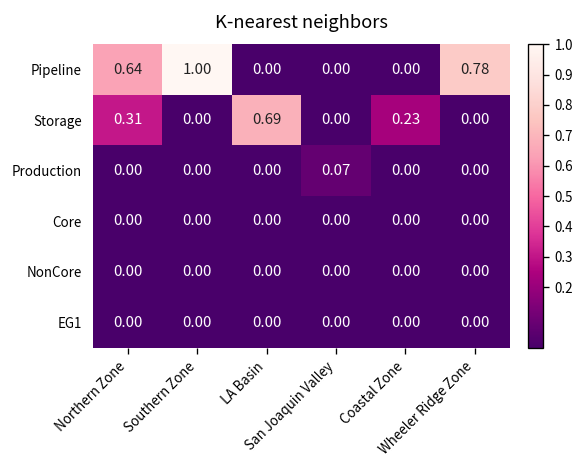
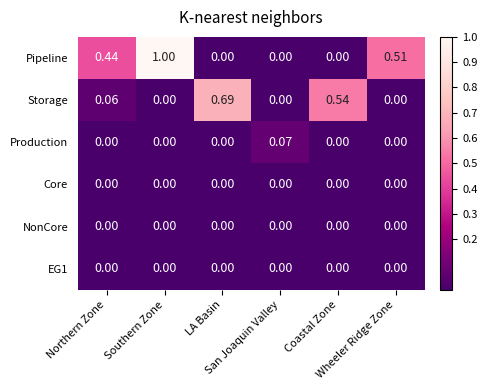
  {
    "Pipeline": {
-     "Northern Zone": 0.64,
+     "Northern Zone": 0.44,
      "Southern Zone": 1.00,
      "LA Basin": 0.00,
      "San Joaquin Valley": 0.00,
      "Coastal Zone": 0.00,
-     "Wheeler Ridge Zone": 0.78
+     "Wheeler Ridge Zone": 0.51
    },
    "Storage": {
-     "Northern Zone": 0.31,
+     "Northern Zone": 0.06,
      "Southern Zone": 0.00,
      "LA Basin": 0.69,
      "San Joaquin Valley": 0.00,
-     "Coastal Zone": 0.23,
+     "Coastal Zone": 0.54,
      "Wheeler Ridge Zone": 0.00
    },
    "Production": {
      "Northern Zone": 0.00,
      "Southern Zone": 0.00,
      "LA Basin": 0.00,
      "San Joaquin Valley": 0.07,
      "Coastal Zone": 0.00,
      "Wheeler Ridge Zone": 0.00
    },
    "Core": {
      "Northern Zone": 0.00,
      "Southern Zone": 0.00,
      "LA Basin": 0.00,
      "San Joaquin Valley": 0.00,
      "Coastal Zone": 0.00,
      "Wheeler Ridge Zone": 0.00
    },
    "NonCore": {
      "Northern Zone": 0.00,
      "Southern Zone": 0.00,
      "LA Basin": 0.00,
      "San Joaquin Valley": 0.00,
      "Coastal Zone": 0.00,
      "Wheeler Ridge Zone": 0.00
    },
    "EG1": {
      "Northern Zone": 0.00,
      "Southern Zone": 0.00,
      "LA Basin": 0.00,
      "San Joaquin Valley": 0.00,
      "Coastal Zone": 0.00,
      "Wheeler Ridge Zone": 0.00
    }
  }
